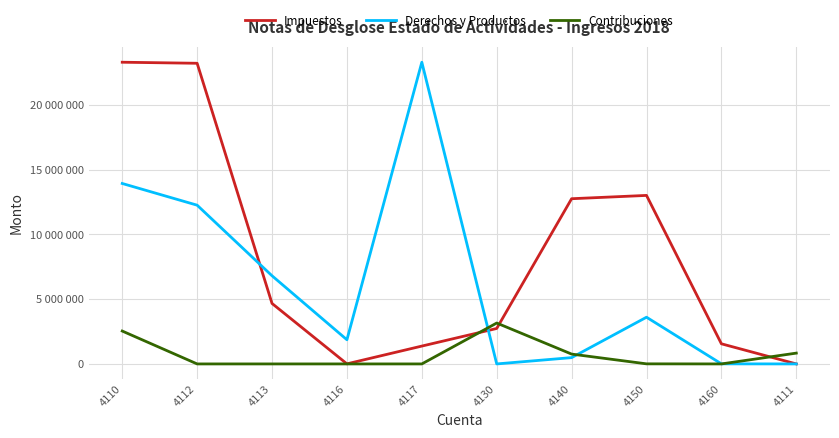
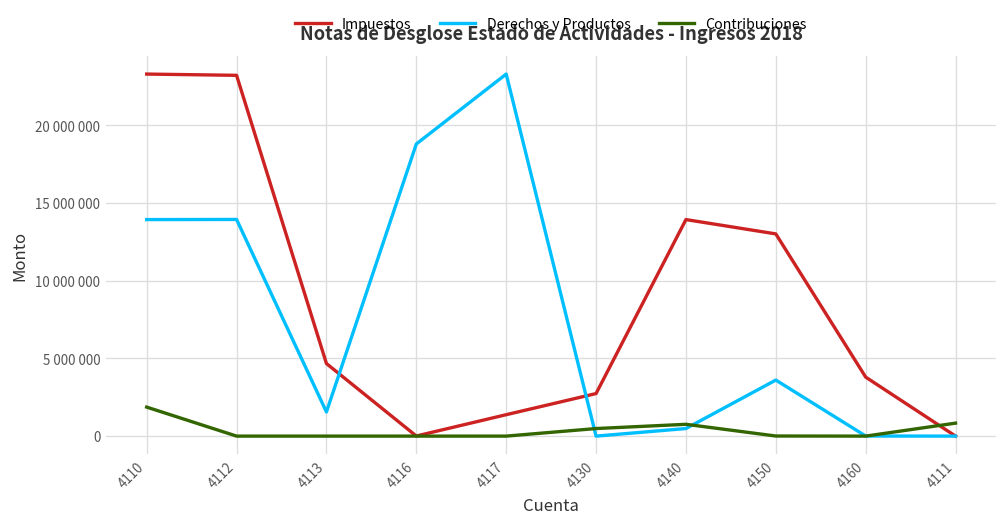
  {
    "Impuestos": {
      "4110": 23300000,
      "4112": 23200000,
      "4113": 4700000,
      "4117": 1400000,
      "4130": 2700000,
-     "4140": 12800000,
+     "4140": 13900000,
      "4150": 13000000,
-     "4160": 1600000
+     "4160": 3800000
    },
    "Derechos y Productos": {
      "4110": 13900000,
-     "4112": 12300000,
-     "4113": 6800000,
-     "4116": 1900000,
+     "4112": 13900000,
+     "4113": 1600000,
+     "4116": 18800000,
      "4117": 23300000,
      "4130": 0,
      "4140": 500000,
      "4150": 3600000
    },
    "Contribuciones": {
-     "4110": 2500000,
+     "4110": 1900000,
      "4112": 0,
      "4113": 0,
      "4117": 0,
-     "4130": 3200000,
+     "4130": 500000,
      "4140": 800000,
      "4150": 0,
      "4111": 800000
    }
  }
